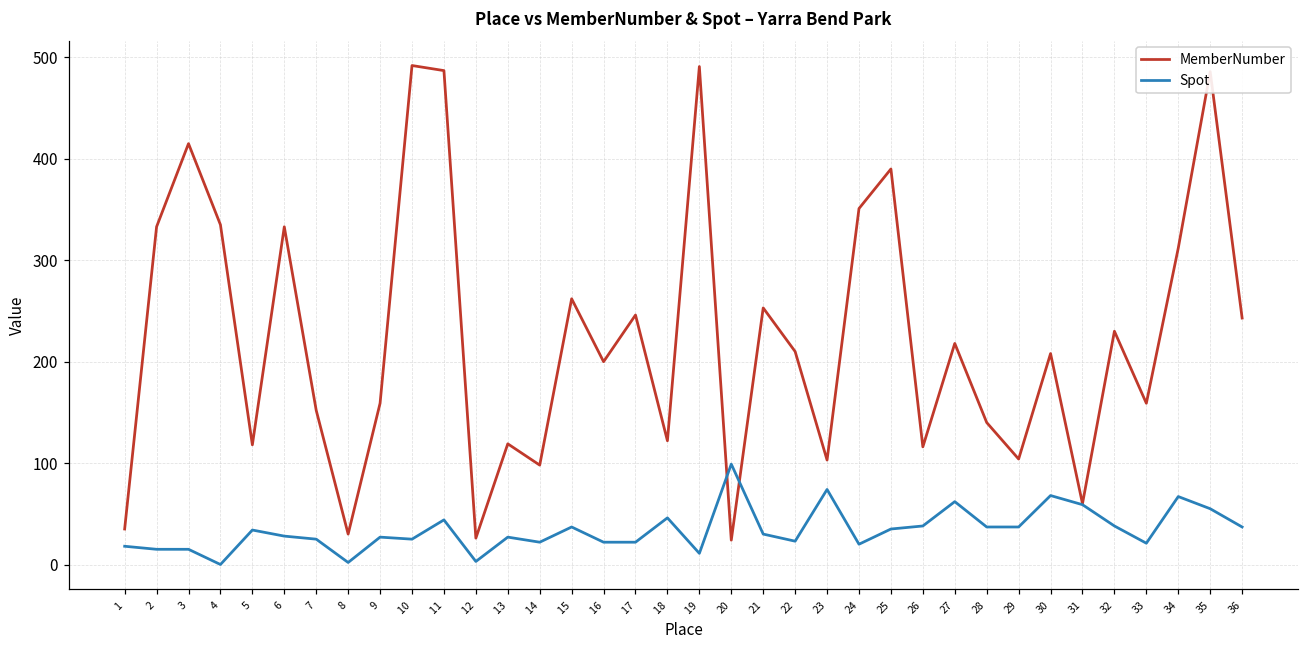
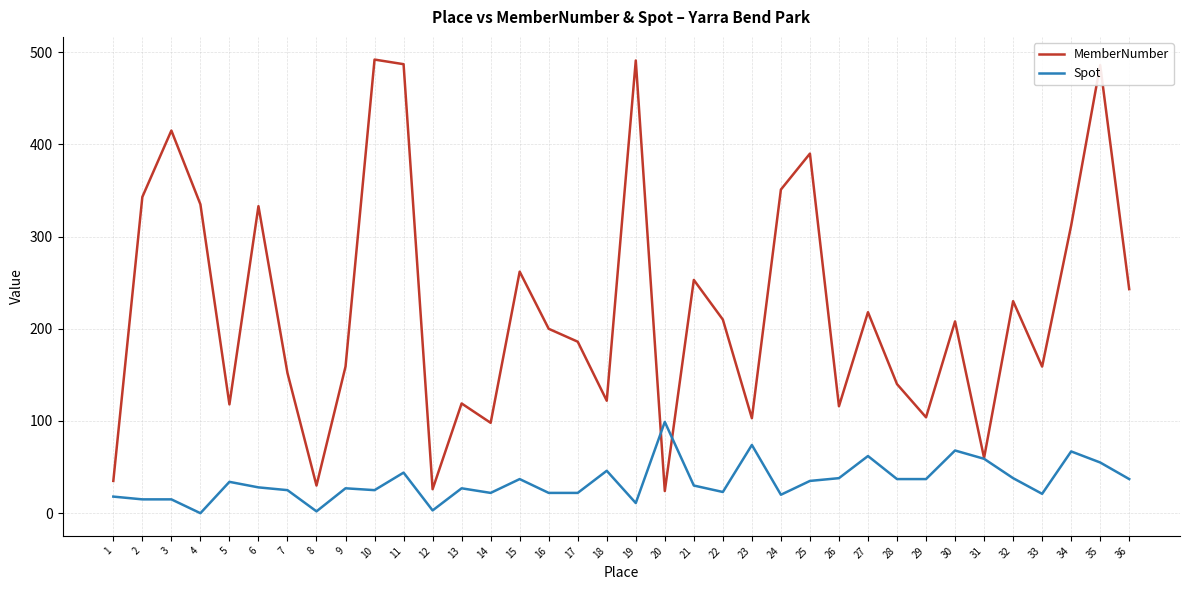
  {
    "MemberNumber": {
      "1": 40,
-     "2": 330,
+     "2": 340,
      "3": 420,
      "4": 340,
      "5": 120,
      "6": 330,
      "7": 150,
      "8": 30,
      "9": 160,
      "10": 490,
      "11": 490,
      "12": 30,
      "13": 120,
      "14": 100,
      "15": 260,
      "16": 200,
-     "17": 250,
+     "17": 190,
      "18": 120,
      "19": 490,
      "20": 20,
      "21": 250,
      "22": 210,
      "23": 100,
      "24": 350,
      "25": 390,
      "26": 120,
      "27": 220,
      "28": 140,
      "29": 100,
      "30": 210,
      "32": 230,
      "33": 160,
      "34": 310,
      "36": 240
    },
    "Spot": {
      "1": 20,
      "2": 20,
      "3": 20,
      "4": 0,
      "5": 30,
      "6": 30,
      "7": 30,
      "8": 0,
      "9": 30,
      "10": 30,
      "11": 40,
      "12": 0,
      "13": 30,
      "14": 20,
      "15": 40,
      "16": 20,
      "17": 20,
      "18": 50,
      "19": 10,
      "20": 100,
      "21": 30,
      "22": 20,
      "23": 70,
      "24": 20,
      "25": 40,
      "26": 40,
      "27": 60,
      "28": 40,
      "29": 40,
      "30": 70,
      "32": 40,
      "33": 20,
      "34": 70,
      "35": 60,
      "36": 40
    }
  }
